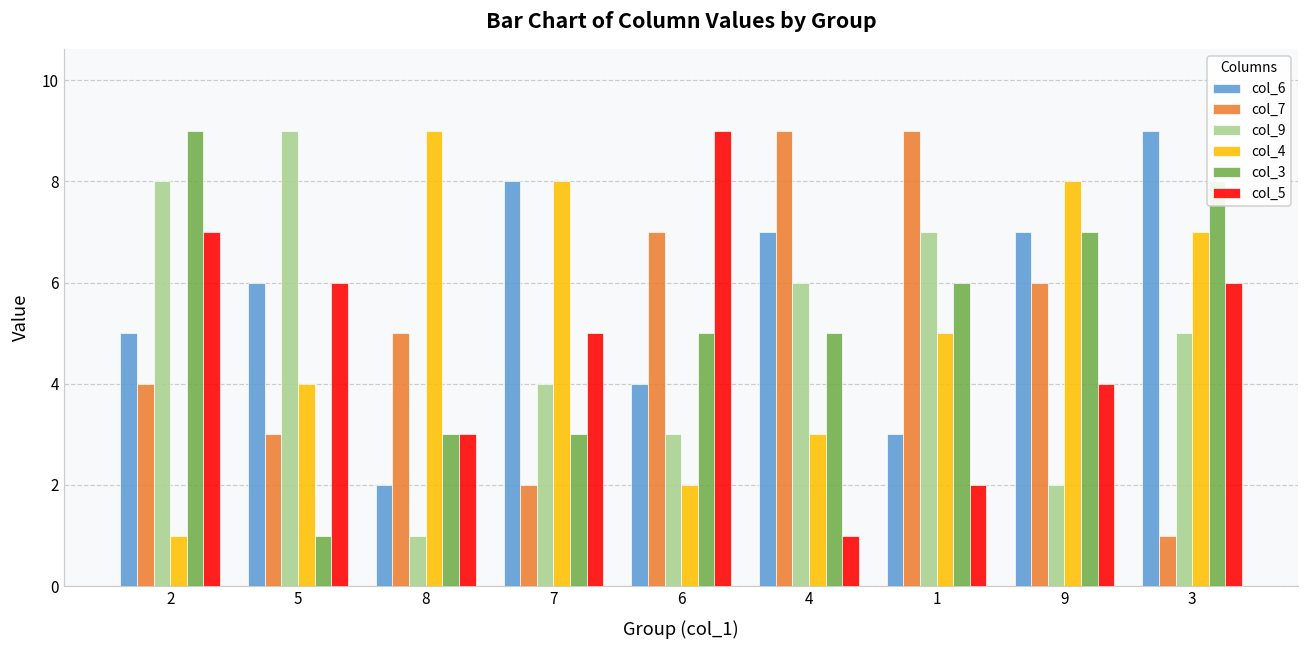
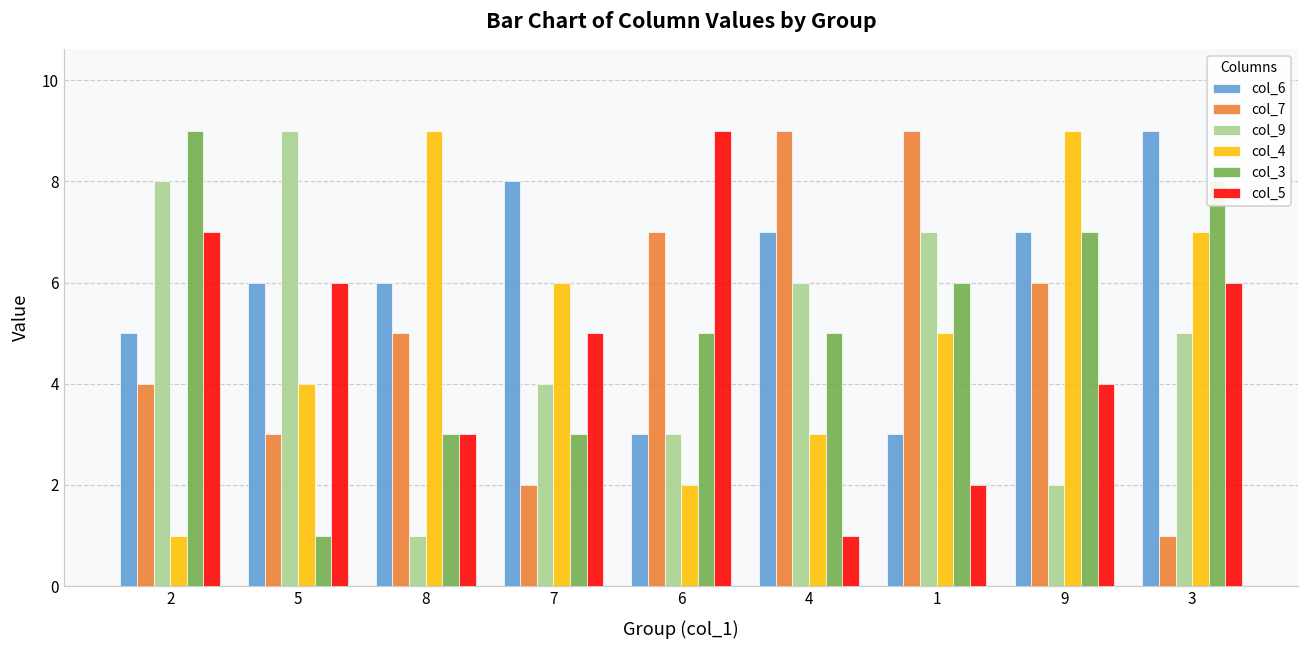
  {
    "col_6": {
      "2": 5,
      "5": 6,
-     "8": 2,
+     "8": 6,
      "7": 8,
-     "6": 4,
+     "6": 3,
      "4": 7,
      "1": 3,
      "9": 7,
      "3": 9
    },
    "col_7": {
      "2": 4,
      "5": 3,
      "8": 5,
      "7": 2,
      "6": 7,
      "4": 9,
      "1": 9,
      "9": 6,
      "3": 1
    },
    "col_9": {
      "2": 8,
      "5": 9,
      "8": 1,
      "7": 4,
      "6": 3,
      "4": 6,
      "1": 7,
      "9": 2,
      "3": 5
    },
    "col_4": {
      "2": 1,
      "5": 4,
      "8": 9,
-     "7": 8,
+     "7": 6,
      "6": 2,
      "4": 3,
      "1": 5,
-     "9": 8,
+     "9": 9,
      "3": 7
    },
    "col_3": {
      "2": 9,
      "5": 1,
      "8": 3,
      "7": 3,
      "6": 5,
      "4": 5,
      "1": 6,
      "9": 7
    },
    "col_5": {
      "2": 7,
      "5": 6,
      "8": 3,
      "7": 5,
      "6": 9,
      "4": 1,
      "1": 2,
      "9": 4,
      "3": 6
    }
  }
